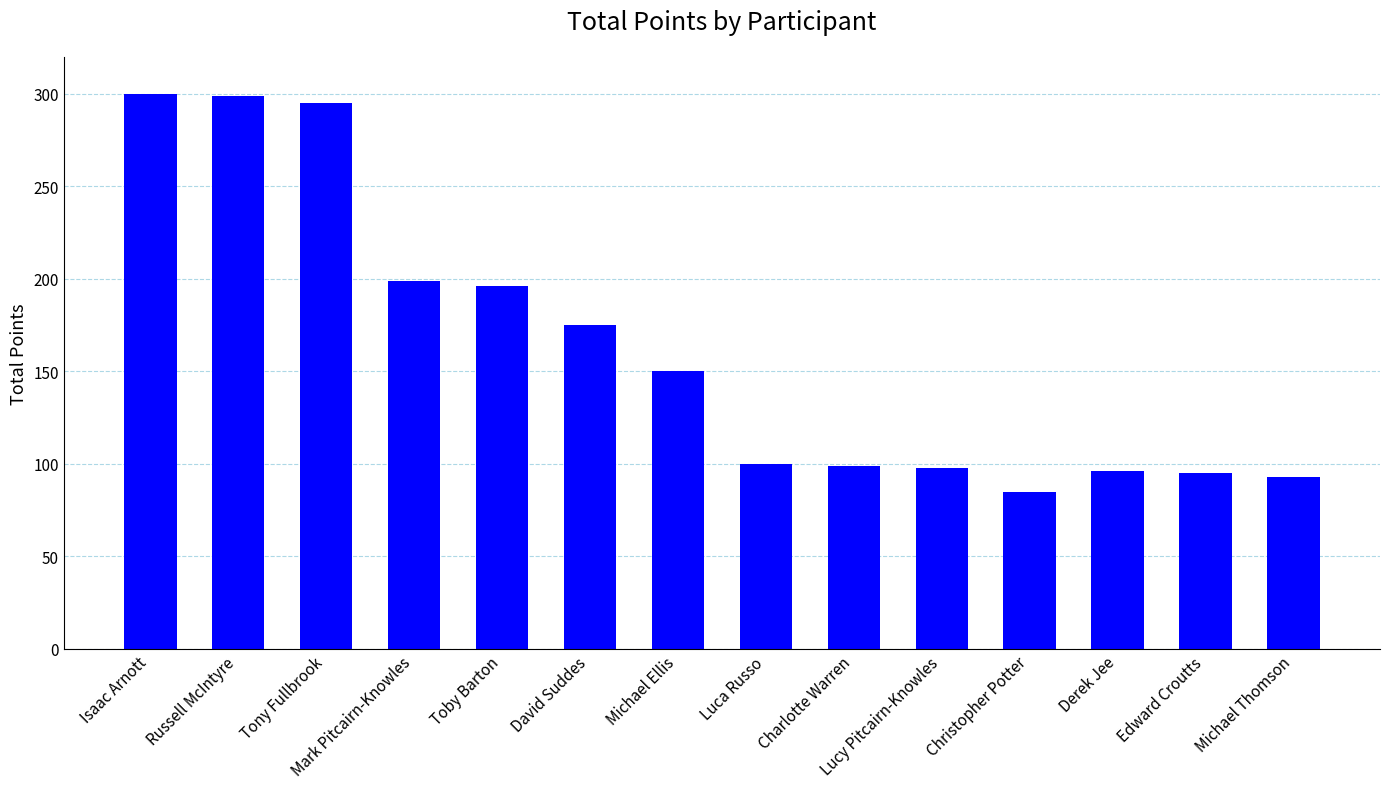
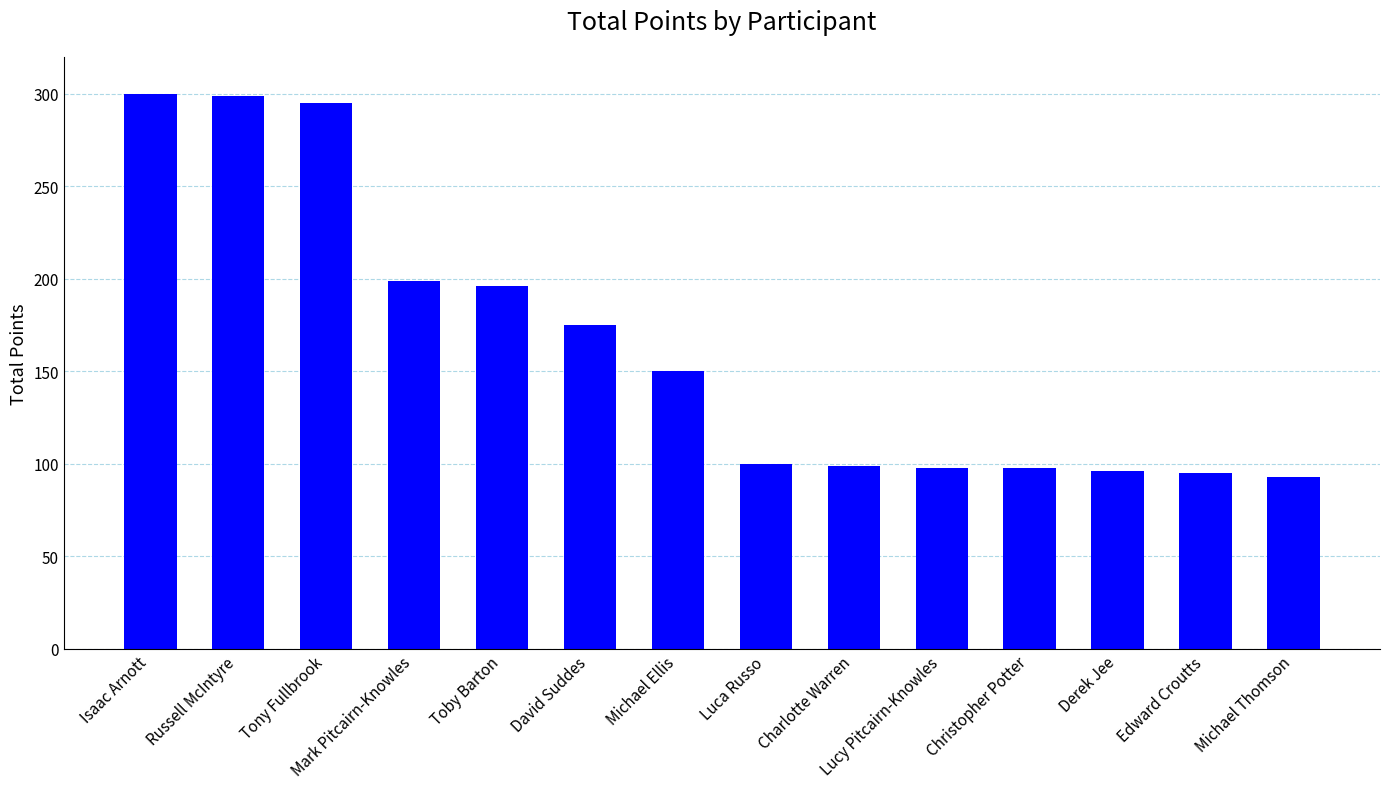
  {
    "Isaac Arnott": 300,
    "Russell McIntyre": 299,
    "Tony Fullbrook": 295,
    "Mark Pitcairn-Knowles": 199,
    "Toby Barton": 196,
    "David Suddes": 175,
    "Michael Ellis": 150,
    "Luca Russo": 100,
    "Charlotte Warren": 99,
    "Lucy Pitcairn-Knowles": 98,
-   "Christopher Potter": 85,
+   "Christopher Potter": 98,
    "Derek Jee": 96,
    "Edward Croutts": 95,
    "Michael Thomson": 93
  }
